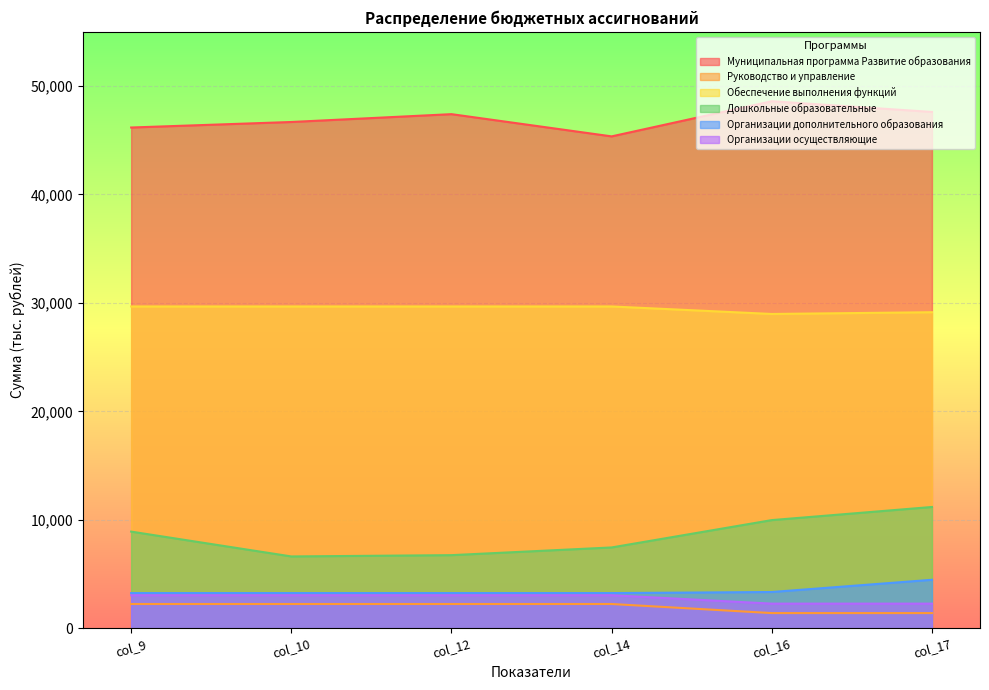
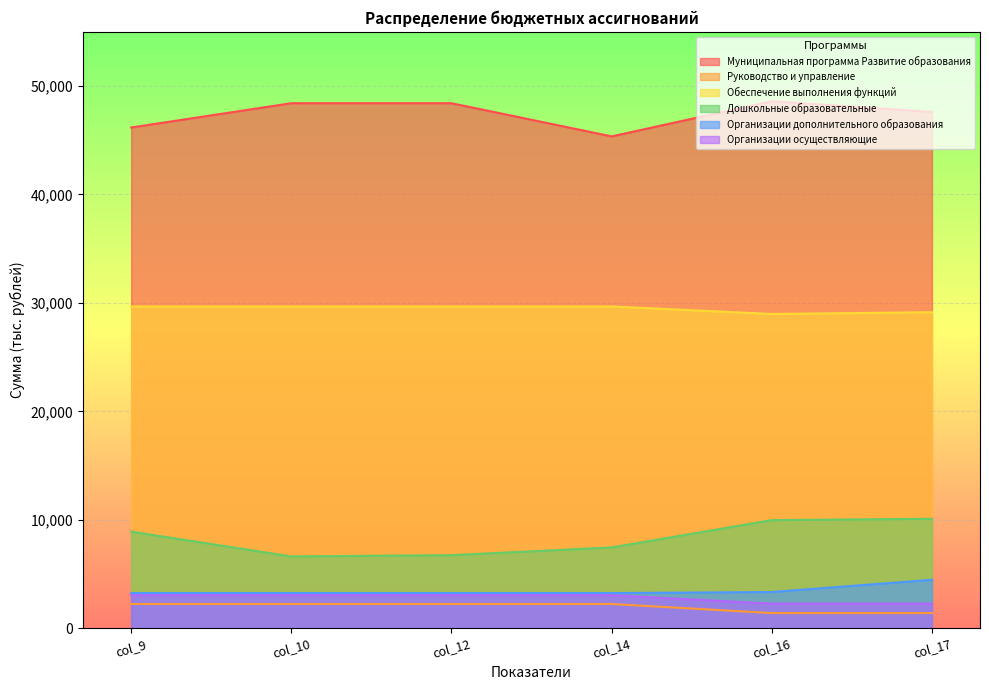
  {
    "Муниципальная программа Развитие образования": {
      "col_9": "46,200",
-     "col_10": "46,700",
-     "col_12": "47,400",
+     "col_10": "48,400",
+     "col_12": "48,400",
      "col_14": "45,400"
    },
    "Дошкольные образовательные": {
      "col_9": "8,900",
      "col_10": "6,600",
      "col_12": "6,700",
      "col_14": "7,500",
      "col_16": "10,000",
-     "col_17": "11,200"
+     "col_17": "10,100"
    },
    "Организации дополнительного образования": {
      "col_16": "3,300",
      "col_17": "4,500"
    },
    "Организации осуществляющие": {
      "col_16": "2,300",
      "col_17": "2,300"
    }
  }
